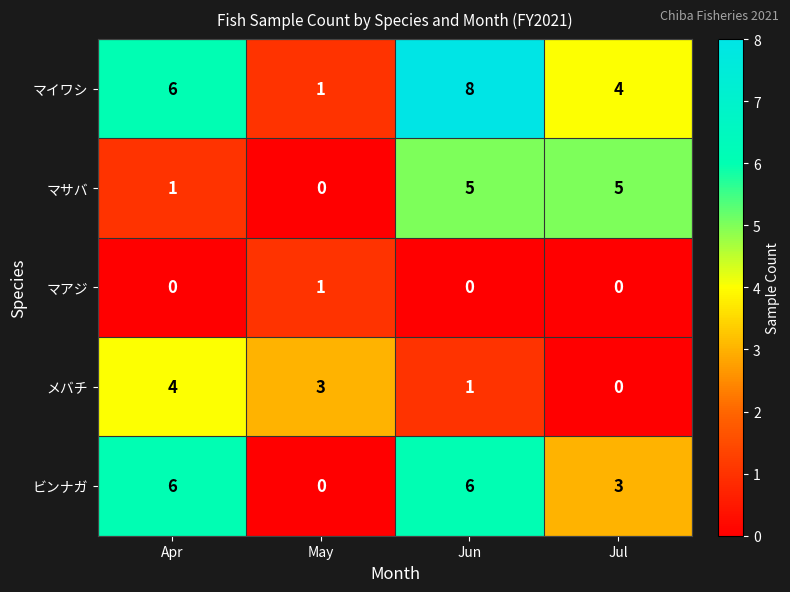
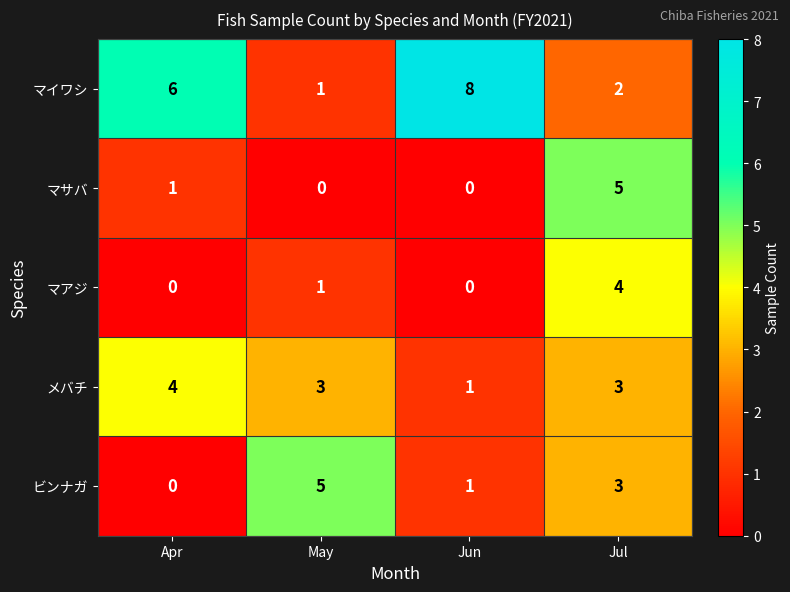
  {
    "マイワシ": {
      "Apr": 6,
      "May": 1,
      "Jun": 8,
-     "Jul": 4
+     "Jul": 2
    },
    "マサバ": {
      "Apr": 1,
      "May": 0,
-     "Jun": 5,
+     "Jun": 0,
      "Jul": 5
    },
    "マアジ": {
      "Apr": 0,
      "May": 1,
      "Jun": 0,
-     "Jul": 0
+     "Jul": 4
    },
    "メバチ": {
      "Apr": 4,
      "May": 3,
      "Jun": 1,
-     "Jul": 0
+     "Jul": 3
    },
    "ビンナガ": {
-     "Apr": 6,
-     "May": 0,
-     "Jun": 6,
+     "Apr": 0,
+     "May": 5,
+     "Jun": 1,
      "Jul": 3
    }
  }
